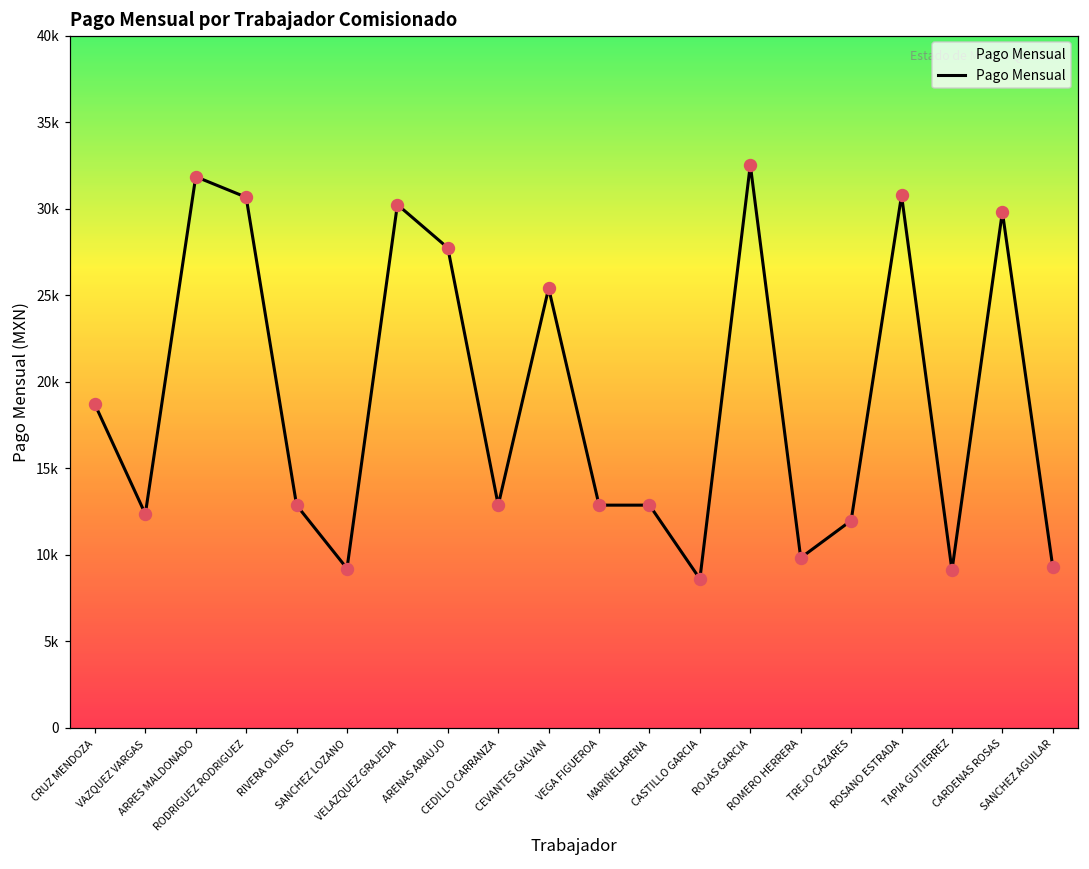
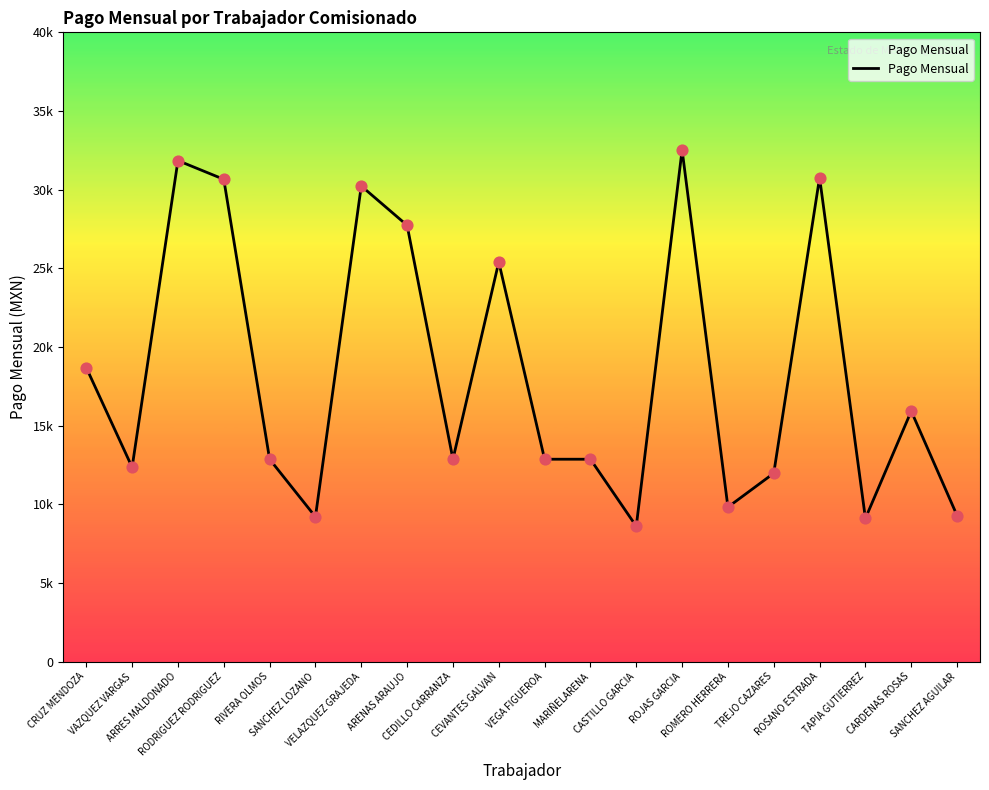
  {
    "CRUZ MENDOZA": 18700,
    "VAZQUEZ VARGAS": 12400,
    "ARRES MALDONADO": 31800,
    "RODRIGUEZ RODRIGUEZ": 30700,
    "RIVERA OLMOS": 12900,
    "SANCHEZ LOZANO": 9200,
    "VELAZQUEZ GRAJEDA": 30200,
    "ARENAS ARAUJO": 27700,
    "CEDILLO CARRANZA": 12900,
    "CEVANTES GALVAN": 25400,
    "VEGA FIGUEROA": 12900,
    "MARIÑELARENA": 12900,
    "CASTILLO GARCIA": 8600,
    "ROJAS GARCIA": 32500,
    "ROMERO HERRERA": 9800,
    "TREJO CAZARES": 12000,
    "ROSANO ESTRADA": 30800,
    "TAPIA GUTIERREZ": 9100,
-   "CARDENAS ROSAS": 29800,
+   "CARDENAS ROSAS": 15900,
    "SANCHEZ AGUILAR": 9300
  }
